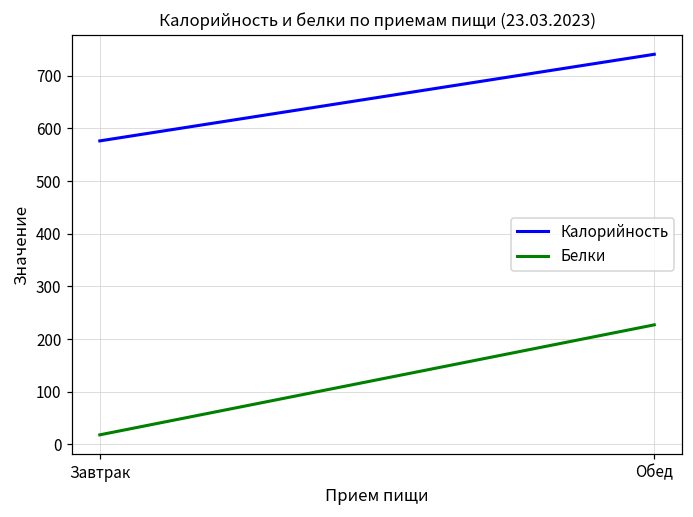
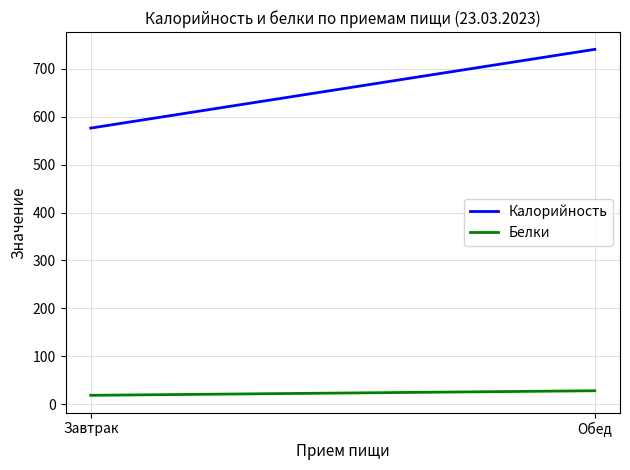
  {
    "Калорийность": {
      "Завтрак": 580,
      "Обед": 740
    },
    "Белки": {
      "Завтрак": 20,
-     "Обед": 230
+     "Обед": 30
    }
  }
